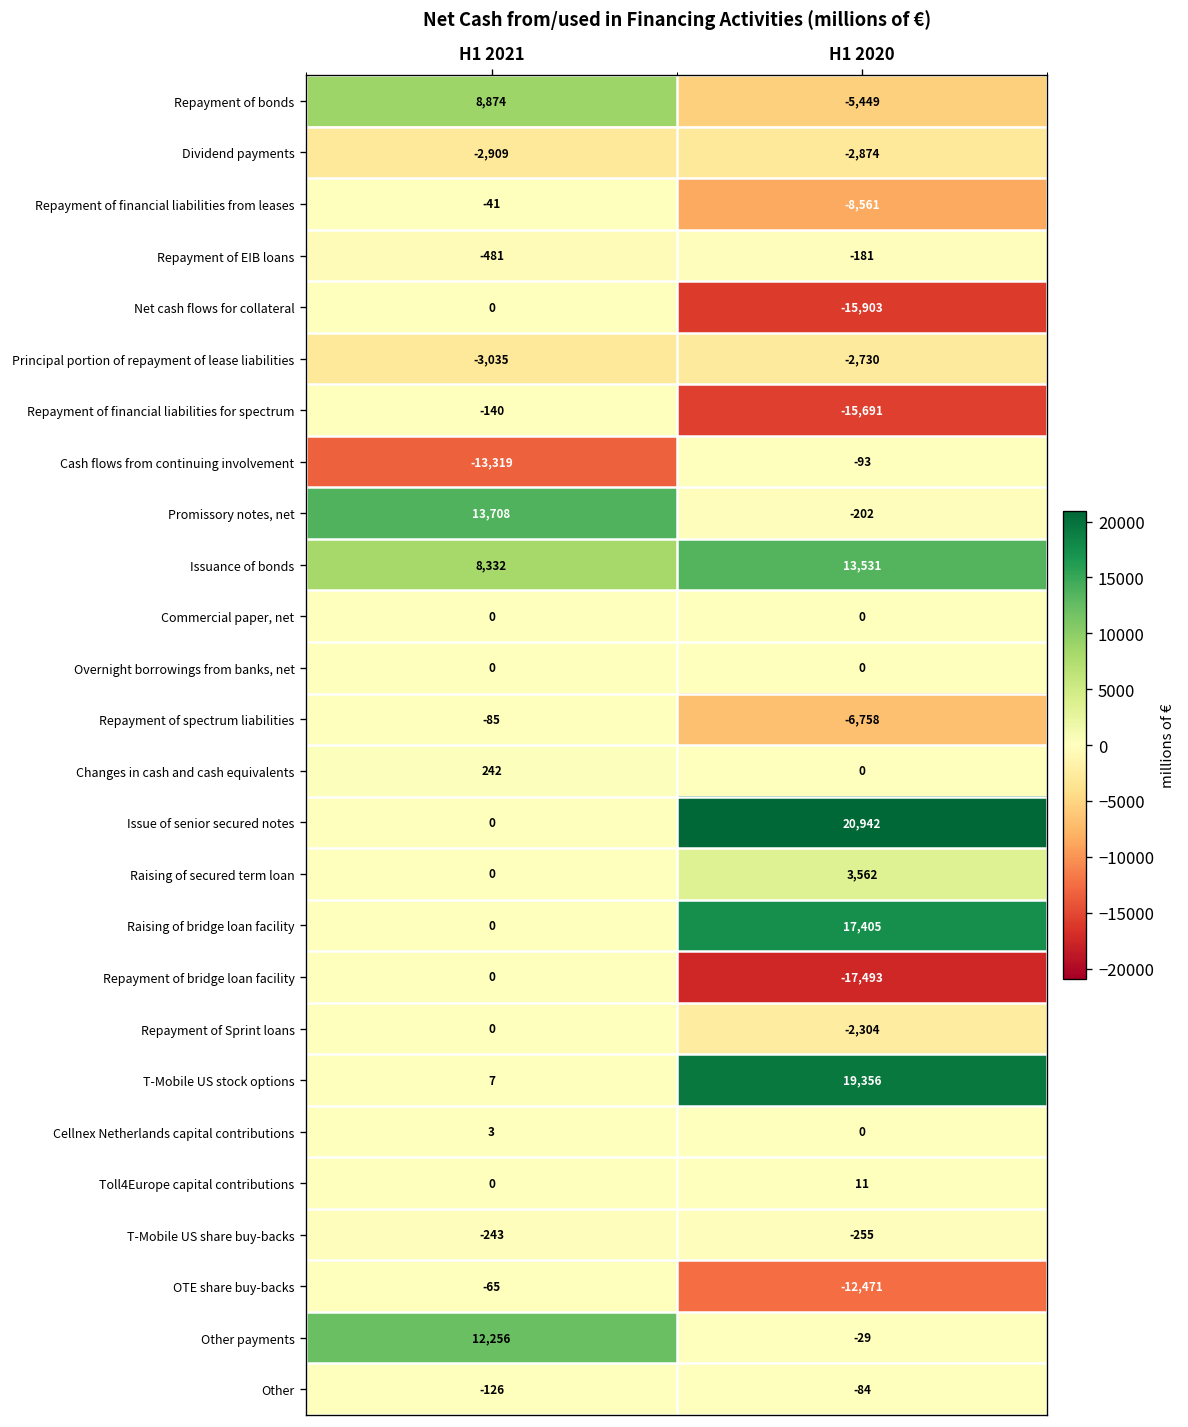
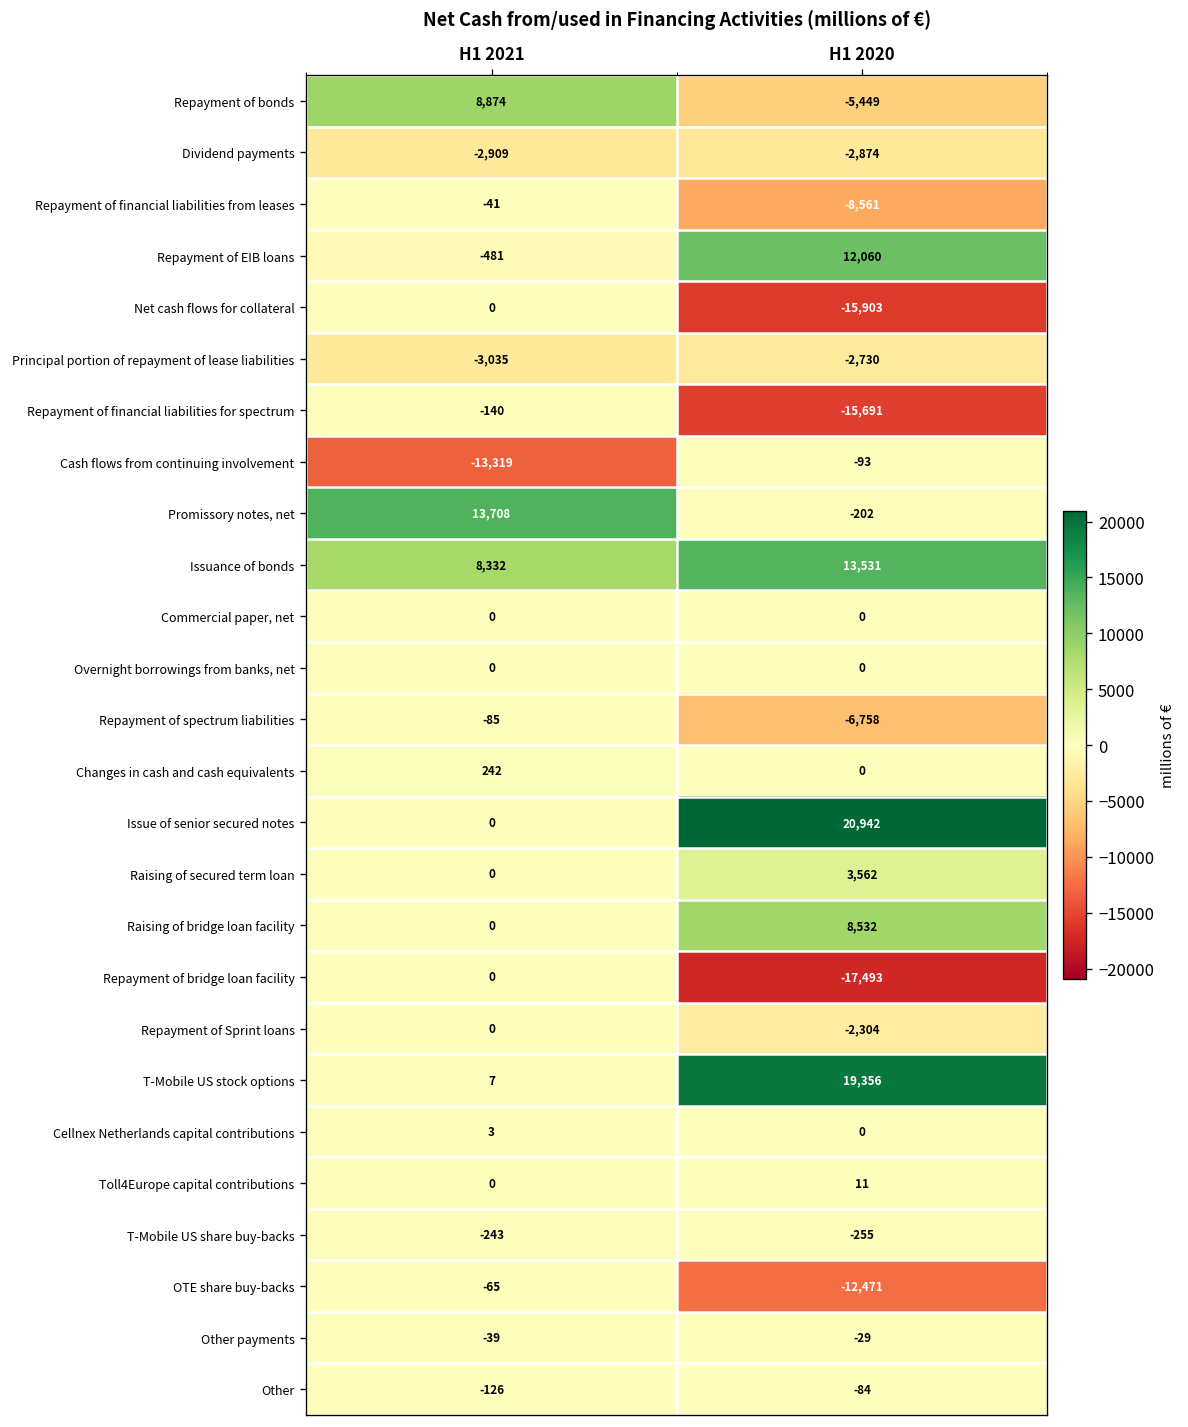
  {
    "Repayment of bonds": {
      "H1 2021": "8,874",
      "H1 2020": "-5,449"
    },
    "Dividend payments": {
      "H1 2021": "-2,909",
      "H1 2020": "-2,874"
    },
    "Repayment of financial liabilities from leases": {
      "H1 2021": "-41",
      "H1 2020": "-8,561"
    },
    "Repayment of EIB loans": {
      "H1 2021": "-481",
-     "H1 2020": "-181"
+     "H1 2020": "12,060"
    },
    "Net cash flows for collateral": {
      "H1 2021": "0",
      "H1 2020": "-15,903"
    },
    "Principal portion of repayment of lease liabilities": {
      "H1 2021": "-3,035",
      "H1 2020": "-2,730"
    },
    "Repayment of financial liabilities for spectrum": {
      "H1 2021": "-140",
      "H1 2020": "-15,691"
    },
    "Cash flows from continuing involvement": {
      "H1 2021": "-13,319",
      "H1 2020": "-93"
    },
    "Promissory notes, net": {
      "H1 2021": "13,708",
      "H1 2020": "-202"
    },
    "Issuance of bonds": {
      "H1 2021": "8,332",
      "H1 2020": "13,531"
    },
    "Commercial paper, net": {
      "H1 2021": "0",
      "H1 2020": "0"
    },
    "Overnight borrowings from banks, net": {
      "H1 2021": "0",
      "H1 2020": "0"
    },
    "Repayment of spectrum liabilities": {
      "H1 2021": "-85",
      "H1 2020": "-6,758"
    },
    "Changes in cash and cash equivalents": {
      "H1 2021": "242",
      "H1 2020": "0"
    },
    "Issue of senior secured notes": {
      "H1 2021": "0",
      "H1 2020": "20,942"
    },
    "Raising of secured term loan": {
      "H1 2021": "0",
      "H1 2020": "3,562"
    },
    "Raising of bridge loan facility": {
      "H1 2021": "0",
-     "H1 2020": "17,405"
+     "H1 2020": "8,532"
    },
    "Repayment of bridge loan facility": {
      "H1 2021": "0",
      "H1 2020": "-17,493"
    },
    "Repayment of Sprint loans": {
      "H1 2021": "0",
      "H1 2020": "-2,304"
    },
    "T-Mobile US stock options": {
      "H1 2021": "7",
      "H1 2020": "19,356"
    },
    "Cellnex Netherlands capital contributions": {
      "H1 2021": "3",
      "H1 2020": "0"
    },
    "Toll4Europe capital contributions": {
      "H1 2021": "0",
      "H1 2020": "11"
    },
    "T-Mobile US share buy-backs": {
      "H1 2021": "-243",
      "H1 2020": "-255"
    },
    "OTE share buy-backs": {
      "H1 2021": "-65",
      "H1 2020": "-12,471"
    },
    "Other payments": {
-     "H1 2021": "12,256",
+     "H1 2021": "-39",
      "H1 2020": "-29"
    },
    "Other": {
      "H1 2021": "-126",
      "H1 2020": "-84"
    }
  }
